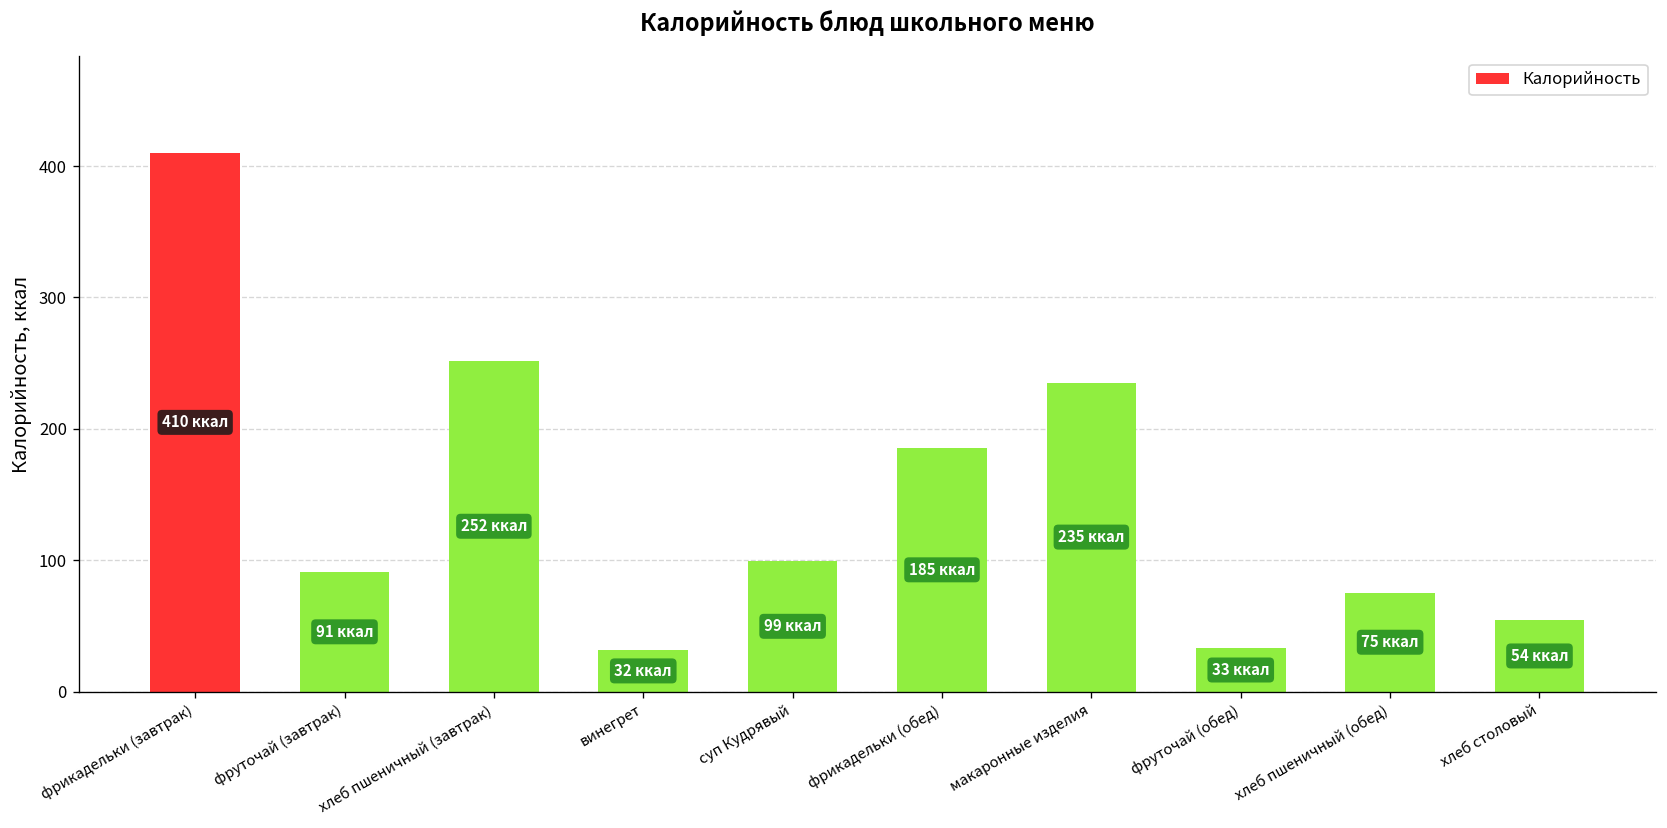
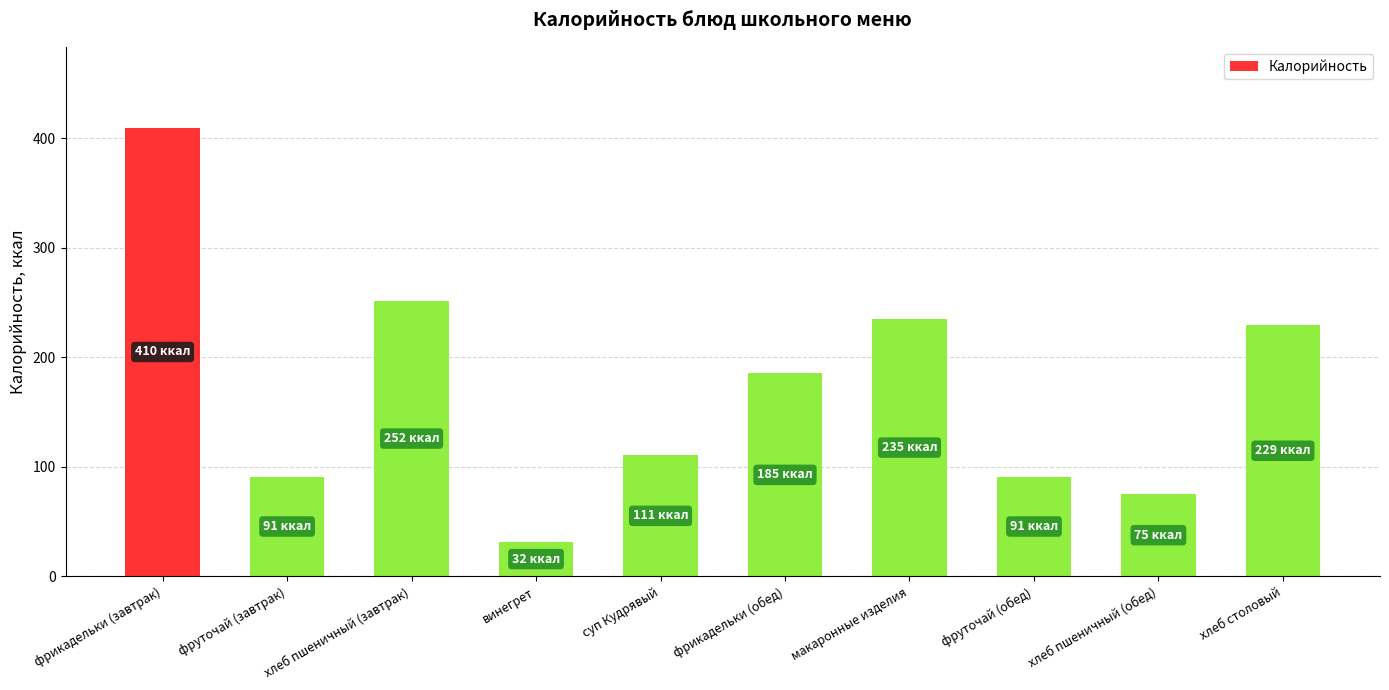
  {
-   "суп Кудрявый": 99,
-   "фруточай (обед)": 33,
-   "хлеб столовый": 54
+   "суп Кудрявый": 111,
+   "фруточай (обед)": 91,
+   "хлеб столовый": 229
  }
